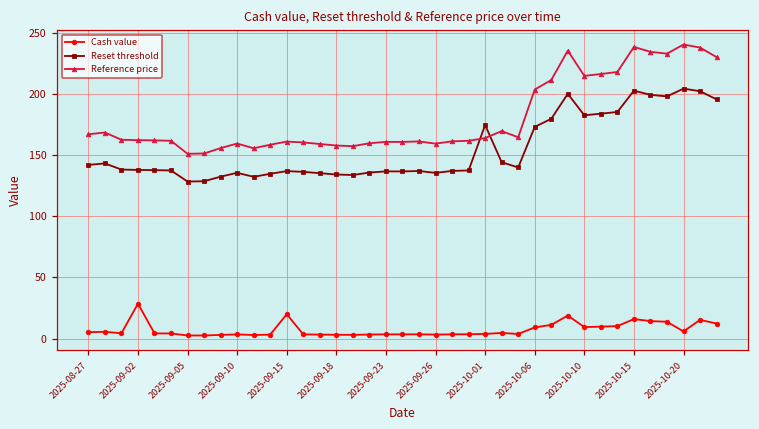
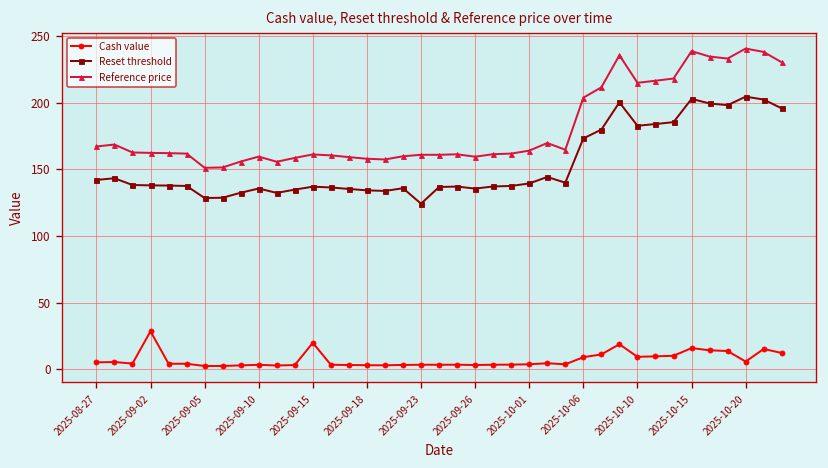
  {
    "Cash value": {
      "2025-08-27": 5,
      "2025-09-02": 29,
      "2025-09-05": 3,
      "2025-09-10": 3,
      "2025-09-15": 20,
      "2025-09-18": 3,
      "2025-09-23": 3,
      "2025-09-26": 3,
      "2025-10-01": 4,
      "2025-10-06": 9,
      "2025-10-10": 9,
      "2025-10-15": 16,
      "2025-10-20": 6
    },
    "Reset threshold": {
      "2025-08-27": 142,
      "2025-09-02": 138,
      "2025-09-05": 128,
      "2025-09-10": 136,
      "2025-09-15": 137,
      "2025-09-18": 134,
-     "2025-09-23": 137,
+     "2025-09-23": 124,
      "2025-09-26": 136,
-     "2025-10-01": 175,
+     "2025-10-01": 139,
      "2025-10-06": 173,
      "2025-10-10": 183,
      "2025-10-15": 203,
      "2025-10-20": 204
    },
    "Reference price": {
      "2025-08-27": 167,
      "2025-09-02": 162,
      "2025-09-05": 151,
      "2025-09-10": 160,
      "2025-09-15": 161,
      "2025-09-18": 158,
      "2025-09-23": 161,
      "2025-09-26": 159,
      "2025-10-01": 164,
      "2025-10-06": 204,
      "2025-10-10": 215,
      "2025-10-15": 239,
      "2025-10-20": 241
    }
  }
